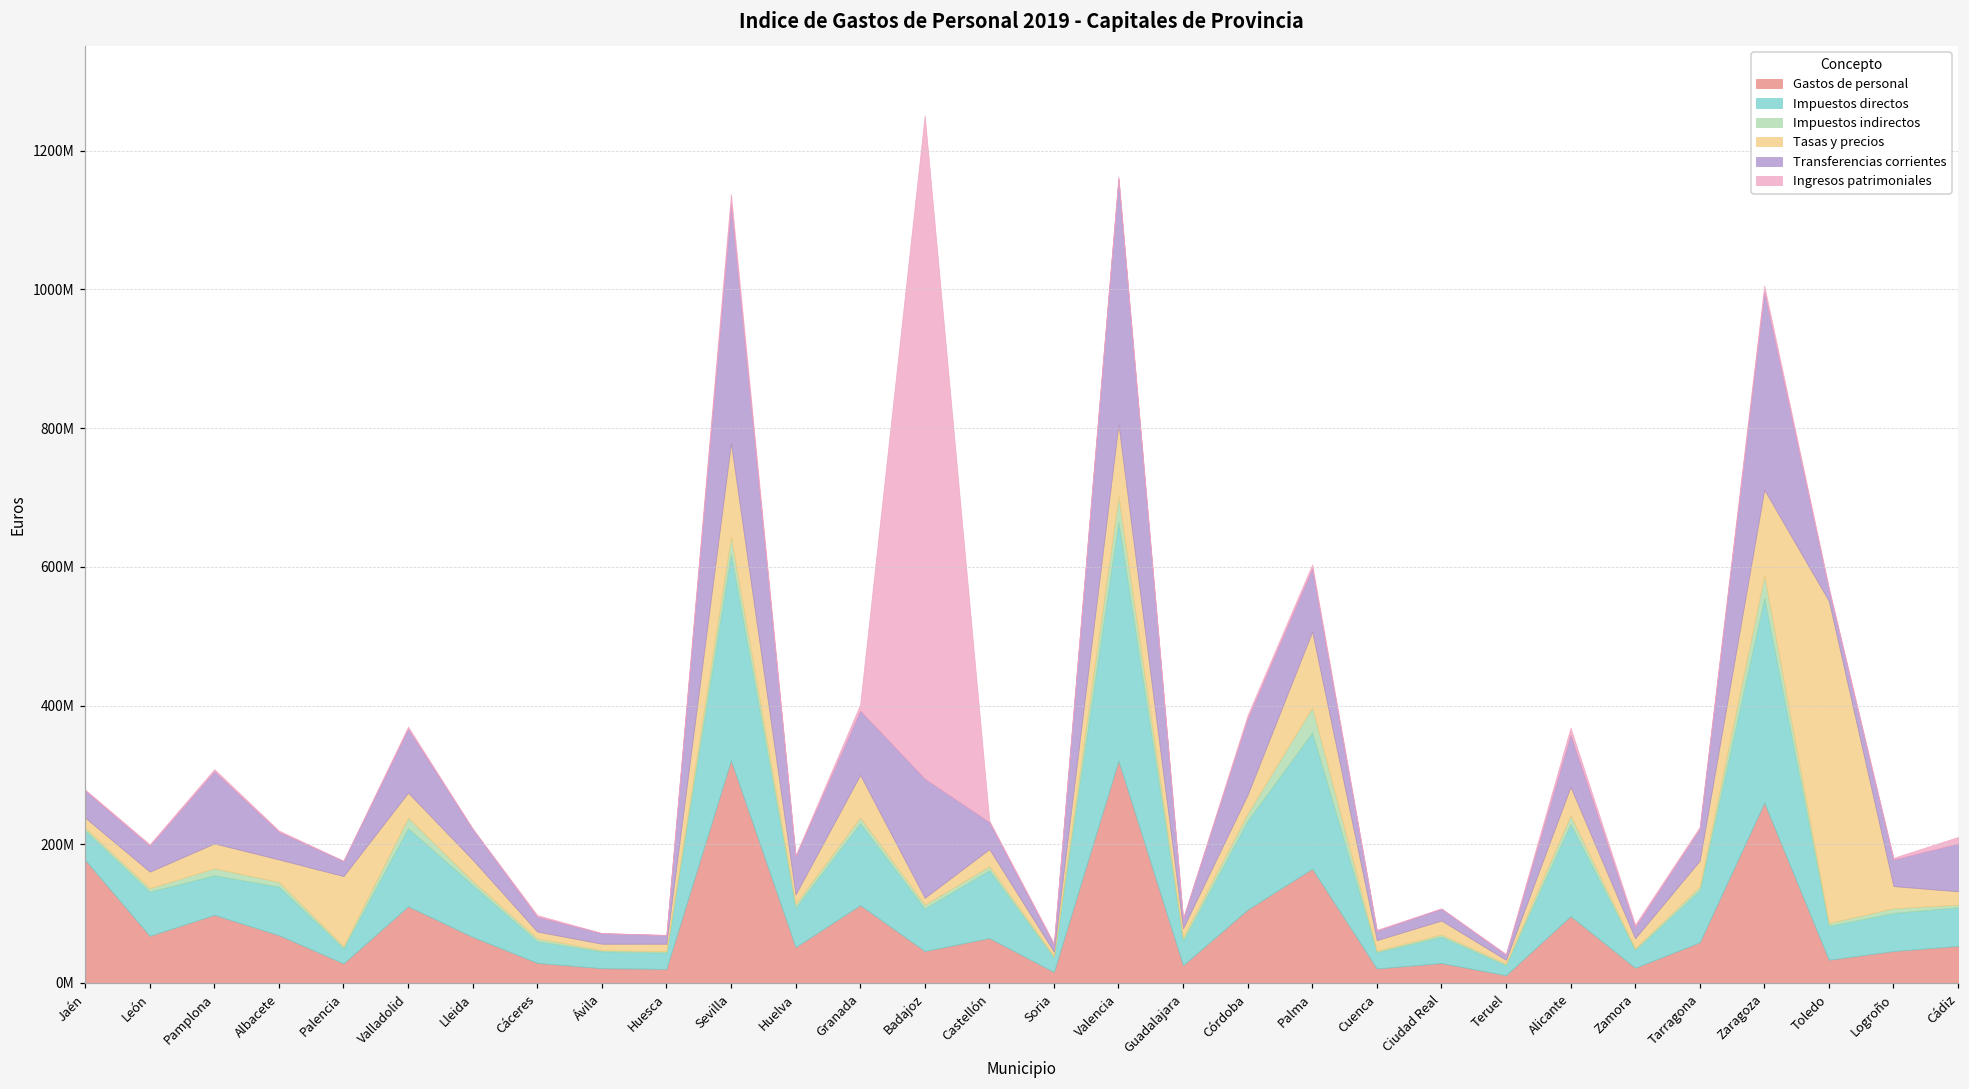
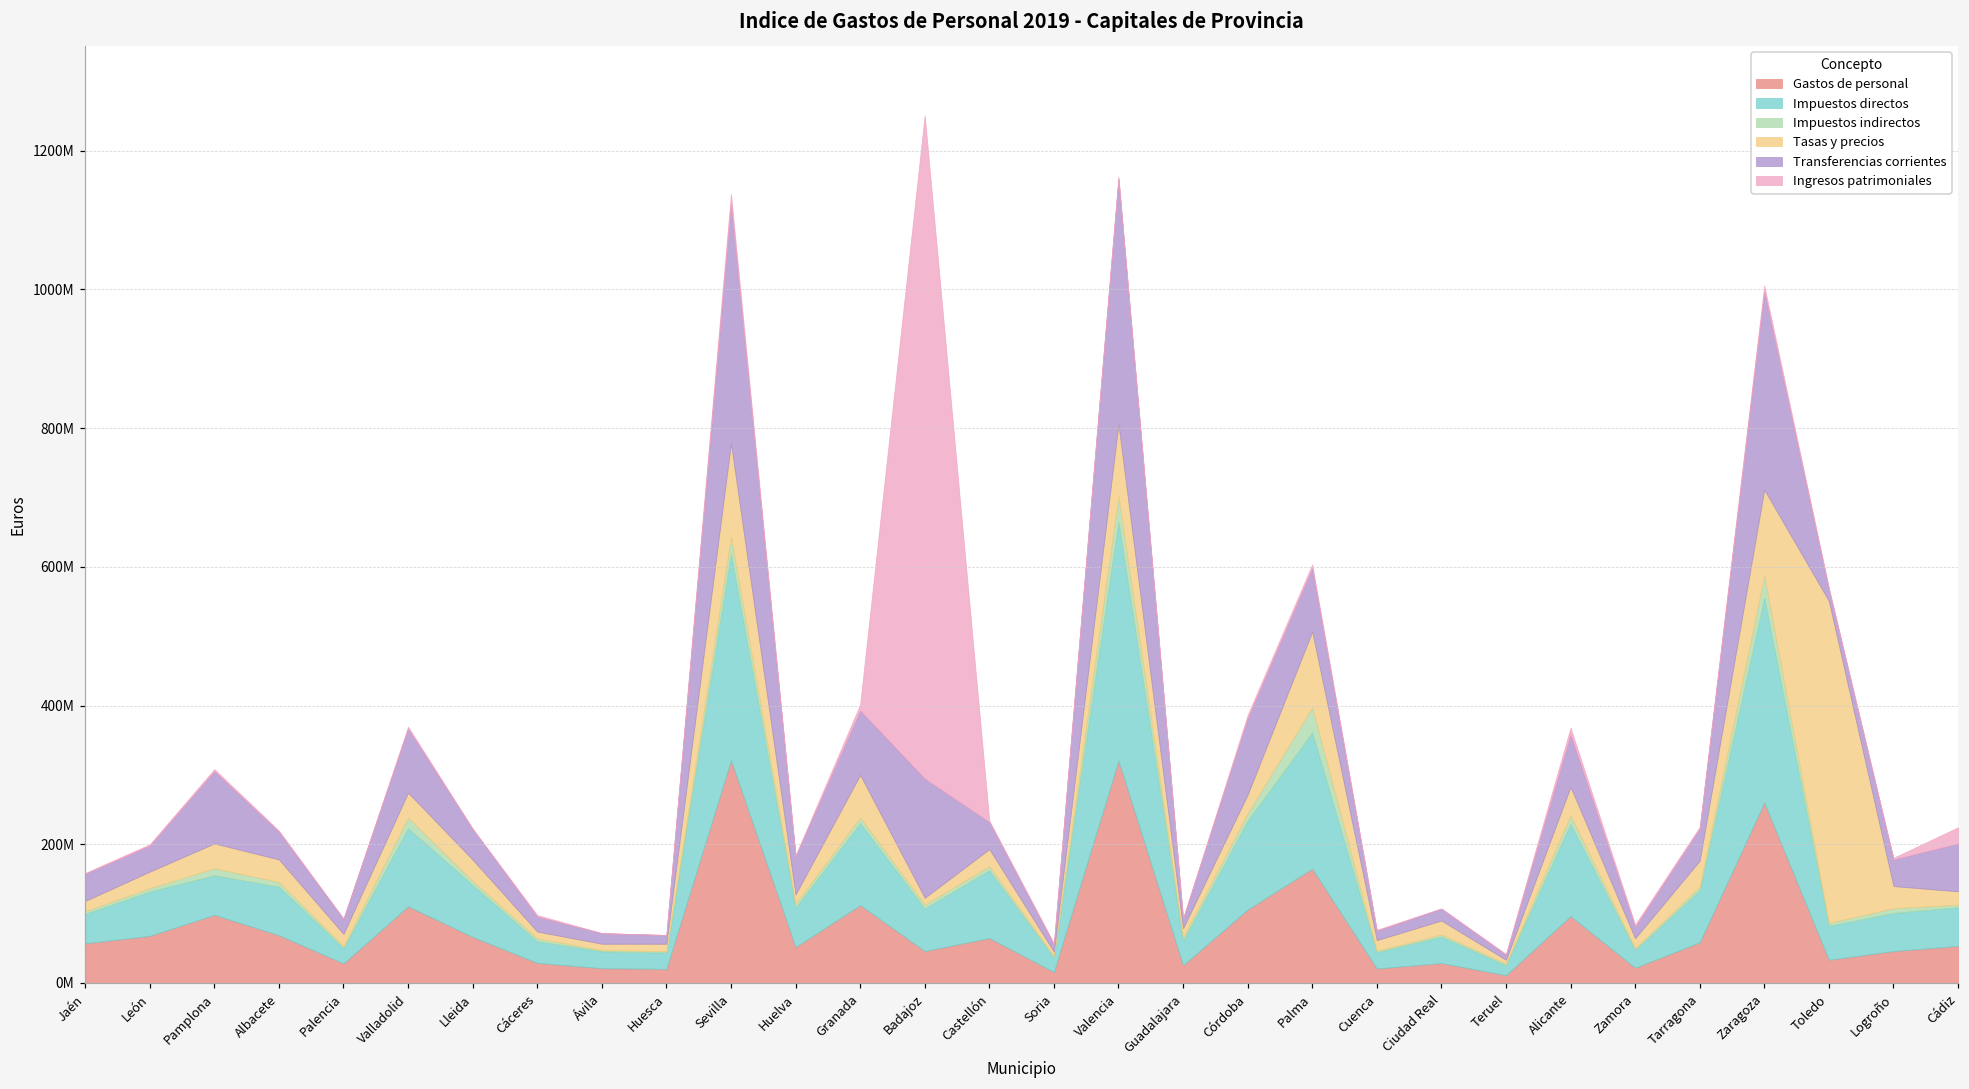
  {
    "Gastos de personal": {
-     "Jaén": 180000000,
+     "Jaén": 60000000,
      "León": 70000000,
      "Pamplona": 100000000,
      "Albacete": 70000000,
      "Palencia": 30000000,
      "Valladolid": 110000000,
      "Lleida": 70000000,
      "Cáceres": 30000000,
      "Ávila": 20000000,
      "Huesca": 20000000,
      "Sevilla": 320000000,
      "Huelva": 50000000,
      "Granada": 110000000,
      "Badajoz": 50000000,
      "Castellón": 60000000,
      "Soria": 20000000,
      "Valencia": 320000000,
      "Guadalajara": 30000000,
      "Córdoba": 110000000,
      "Palma": 160000000,
      "Cuenca": 20000000,
      "Ciudad Real": 30000000,
      "Teruel": 10000000,
      "Alicante": 100000000,
      "Zamora": 20000000,
      "Tarragona": 60000000,
      "Zaragoza": 260000000,
      "Toledo": 30000000,
      "Logroño": 50000000,
      "Cádiz": 50000000
    },
    "Impuestos directos": {
      "León": 60000000,
      "Pamplona": 60000000,
      "Albacete": 70000000,
      "Valladolid": 110000000,
      "Lleida": 70000000,
      "Cáceres": 30000000,
      "Sevilla": 300000000,
      "Huelva": 60000000,
      "Granada": 120000000,
      "Badajoz": 60000000,
      "Castellón": 100000000,
      "Valencia": 340000000,
      "Guadalajara": 40000000,
      "Córdoba": 130000000,
      "Palma": 200000000,
      "Alicante": 130000000,
      "Tarragona": 80000000,
      "Zaragoza": 300000000,
      "Toledo": 50000000,
      "Logroño": 50000000
    },
    "Impuestos indirectos": {
      "León": 0,
      "Pamplona": 10000000,
      "Albacete": 10000000,
      "Valladolid": 20000000,
      "Lleida": 10000000,
      "Cáceres": 0,
      "Sevilla": 30000000,
      "Huelva": 10000000,
      "Granada": 10000000,
      "Badajoz": 10000000,
      "Castellón": 10000000,
      "Valencia": 40000000,
      "Guadalajara": 0,
      "Córdoba": 10000000,
      "Palma": 40000000,
      "Alicante": 10000000,
      "Tarragona": 10000000,
      "Zaragoza": 30000000,
      "Toledo": 0,
      "Logroño": 10000000
    },
    "Tasas y precios": {
      "Jaén": 10000000,
      "León": 20000000,
      "Pamplona": 40000000,
      "Albacete": 30000000,
-     "Palencia": 100000000,
+     "Palencia": 20000000,
      "Valladolid": 40000000,
      "Lleida": 30000000,
      "Cáceres": 10000000,
      "Ávila": 10000000,
      "Huesca": 10000000,
      "Sevilla": 130000000,
      "Huelva": 10000000,
      "Granada": 60000000,
      "Badajoz": 10000000,
      "Castellón": 20000000,
      "Soria": 10000000,
      "Valencia": 100000000,
      "Guadalajara": 10000000,
      "Córdoba": 30000000,
      "Palma": 110000000,
      "Cuenca": 20000000,
      "Ciudad Real": 20000000,
      "Teruel": 10000000,
      "Alicante": 40000000,
      "Zamora": 10000000,
      "Tarragona": 40000000,
      "Zaragoza": 120000000,
      "Toledo": 460000000,
      "Logroño": 30000000,
      "Cádiz": 20000000
    },
    "Transferencias corrientes": {
      "Sevilla": 340000000,
      "Granada": 90000000,
      "Badajoz": 170000000,
      "Córdoba": 110000000,
      "Palma": 90000000,
      "Alicante": 80000000,
      "Zaragoza": 290000000,
      "Cádiz": 70000000
    },
    "Ingresos patrimoniales": {
      "Sevilla": 10000000,
      "Granada": 10000000,
      "Badajoz": 960000000,
      "Córdoba": 0,
      "Palma": 10000000,
      "Alicante": 10000000,
      "Zaragoza": 10000000,
-     "Cádiz": 10000000
+     "Cádiz": 20000000
    }
  }
